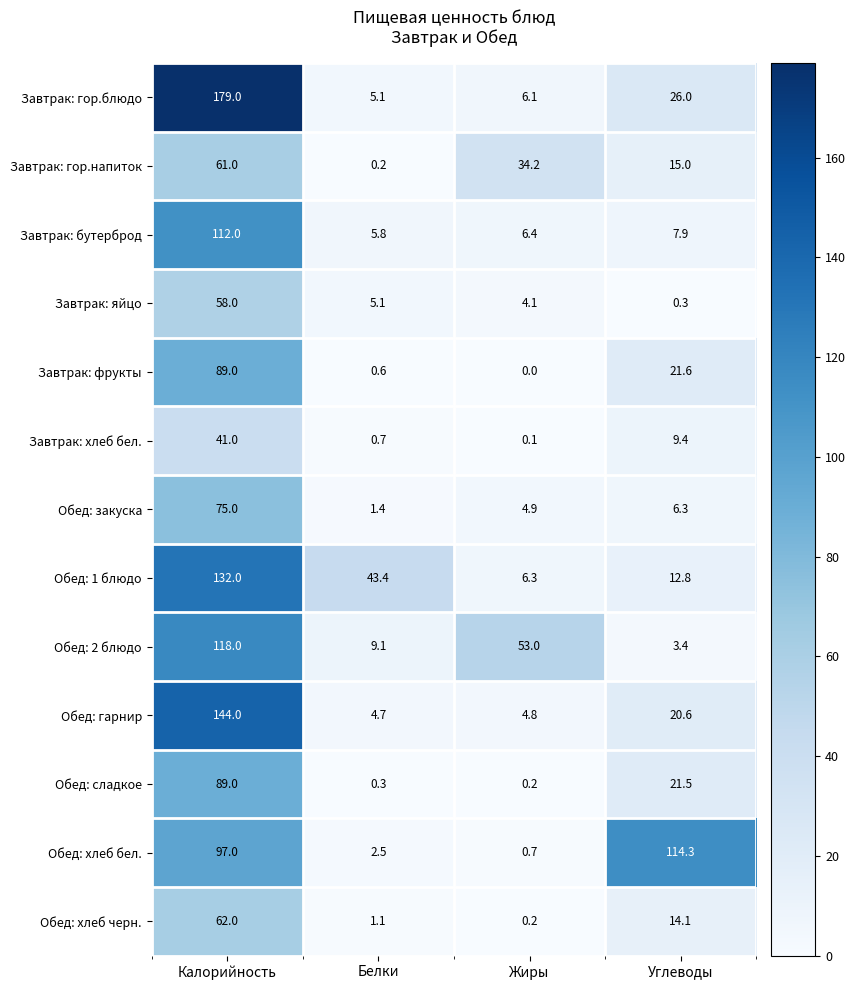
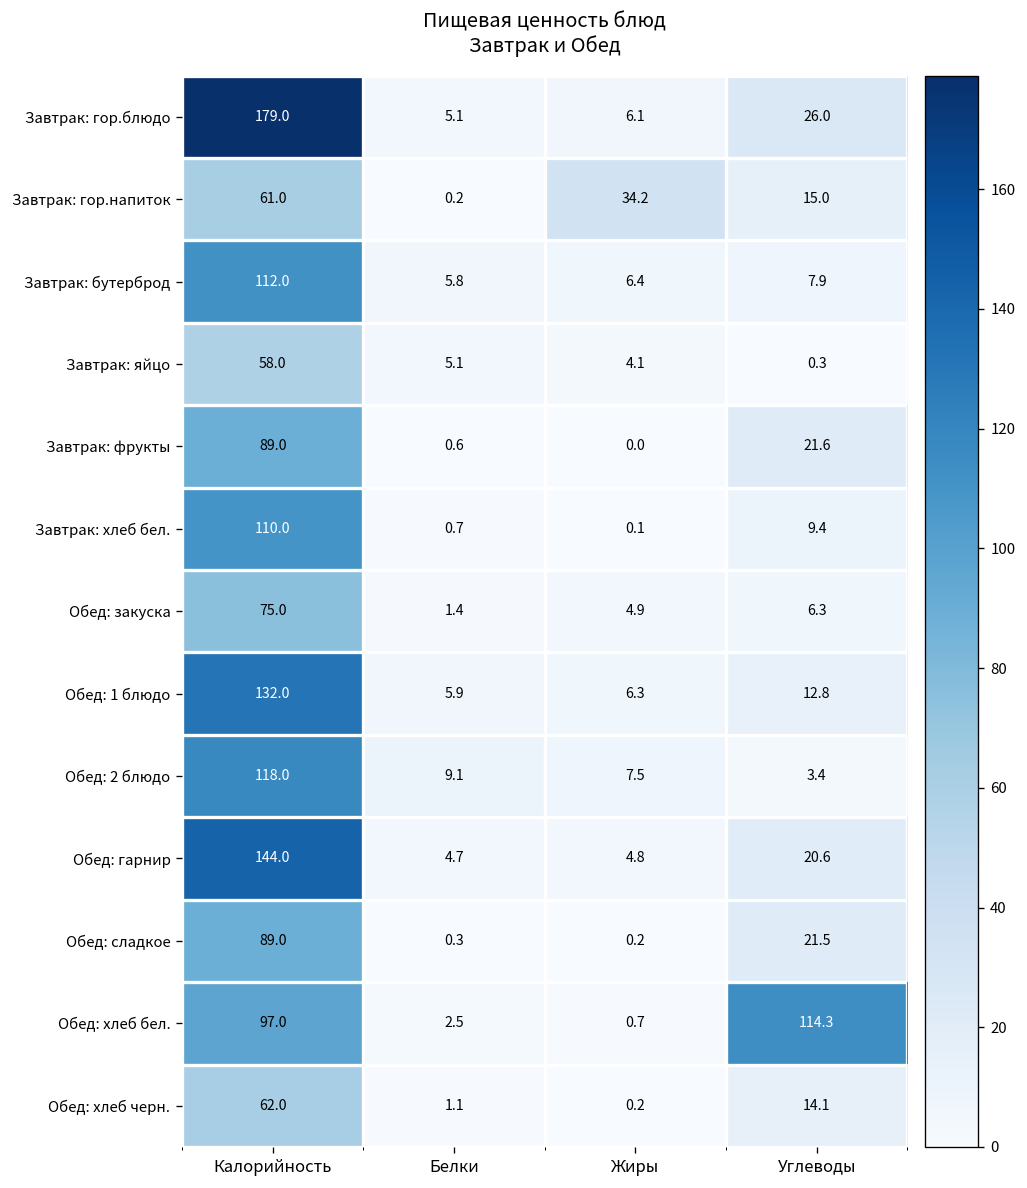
  {
    "Завтрак: гор.блюдо": {
      "Калорийность": 179.0,
      "Белки": 5.1,
      "Жиры": 6.1,
      "Углеводы": 26.0
    },
    "Завтрак: гор.напиток": {
      "Калорийность": 61.0,
      "Белки": 0.2,
      "Жиры": 34.2,
      "Углеводы": 15.0
    },
    "Завтрак: бутерброд": {
      "Калорийность": 112.0,
      "Белки": 5.8,
      "Жиры": 6.4,
      "Углеводы": 7.9
    },
    "Завтрак: яйцо": {
      "Калорийность": 58.0,
      "Белки": 5.1,
      "Жиры": 4.1,
      "Углеводы": 0.3
    },
    "Завтрак: фрукты": {
      "Калорийность": 89.0,
      "Белки": 0.6,
      "Жиры": 0.0,
      "Углеводы": 21.6
    },
    "Завтрак: хлеб бел.": {
-     "Калорийность": 41.0,
+     "Калорийность": 110.0,
      "Белки": 0.7,
      "Жиры": 0.1,
      "Углеводы": 9.4
    },
    "Обед: закуска": {
      "Калорийность": 75.0,
      "Белки": 1.4,
      "Жиры": 4.9,
      "Углеводы": 6.3
    },
    "Обед: 1 блюдо": {
      "Калорийность": 132.0,
-     "Белки": 43.4,
+     "Белки": 5.9,
      "Жиры": 6.3,
      "Углеводы": 12.8
    },
    "Обед: 2 блюдо": {
      "Калорийность": 118.0,
      "Белки": 9.1,
-     "Жиры": 53.0,
+     "Жиры": 7.5,
      "Углеводы": 3.4
    },
    "Обед: гарнир": {
      "Калорийность": 144.0,
      "Белки": 4.7,
      "Жиры": 4.8,
      "Углеводы": 20.6
    },
    "Обед: сладкое": {
      "Калорийность": 89.0,
      "Белки": 0.3,
      "Жиры": 0.2,
      "Углеводы": 21.5
    },
    "Обед: хлеб бел.": {
      "Калорийность": 97.0,
      "Белки": 2.5,
      "Жиры": 0.7,
      "Углеводы": 114.3
    },
    "Обед: хлеб черн.": {
      "Калорийность": 62.0,
      "Белки": 1.1,
      "Жиры": 0.2,
      "Углеводы": 14.1
    }
  }
